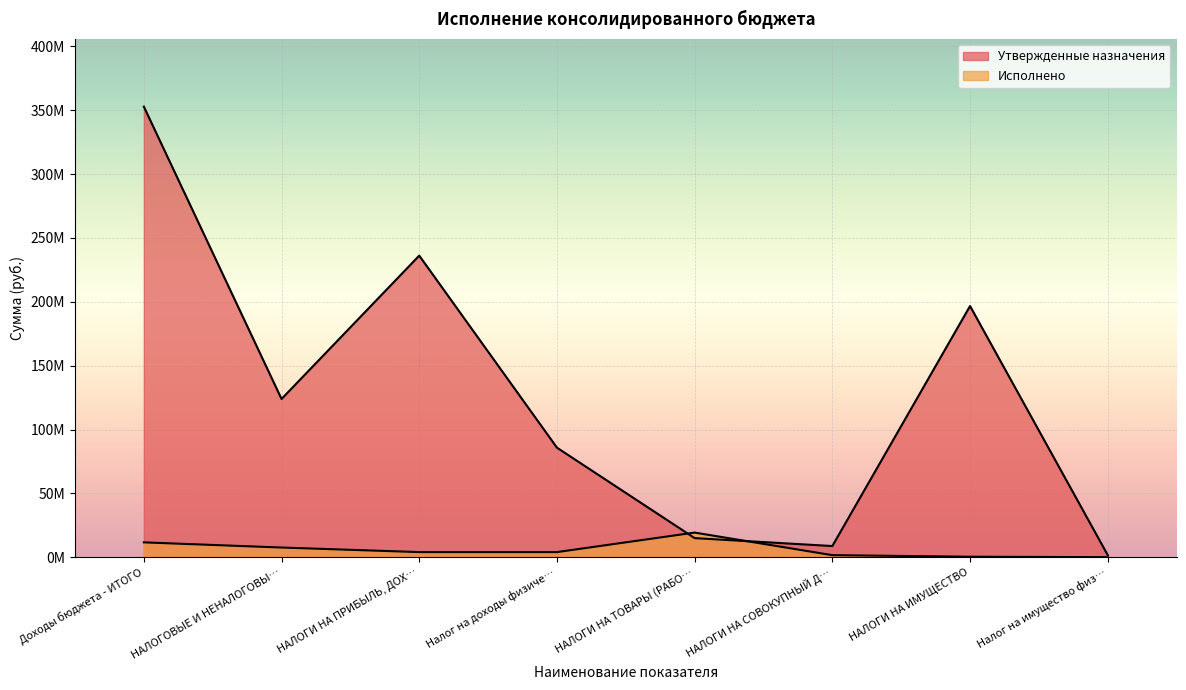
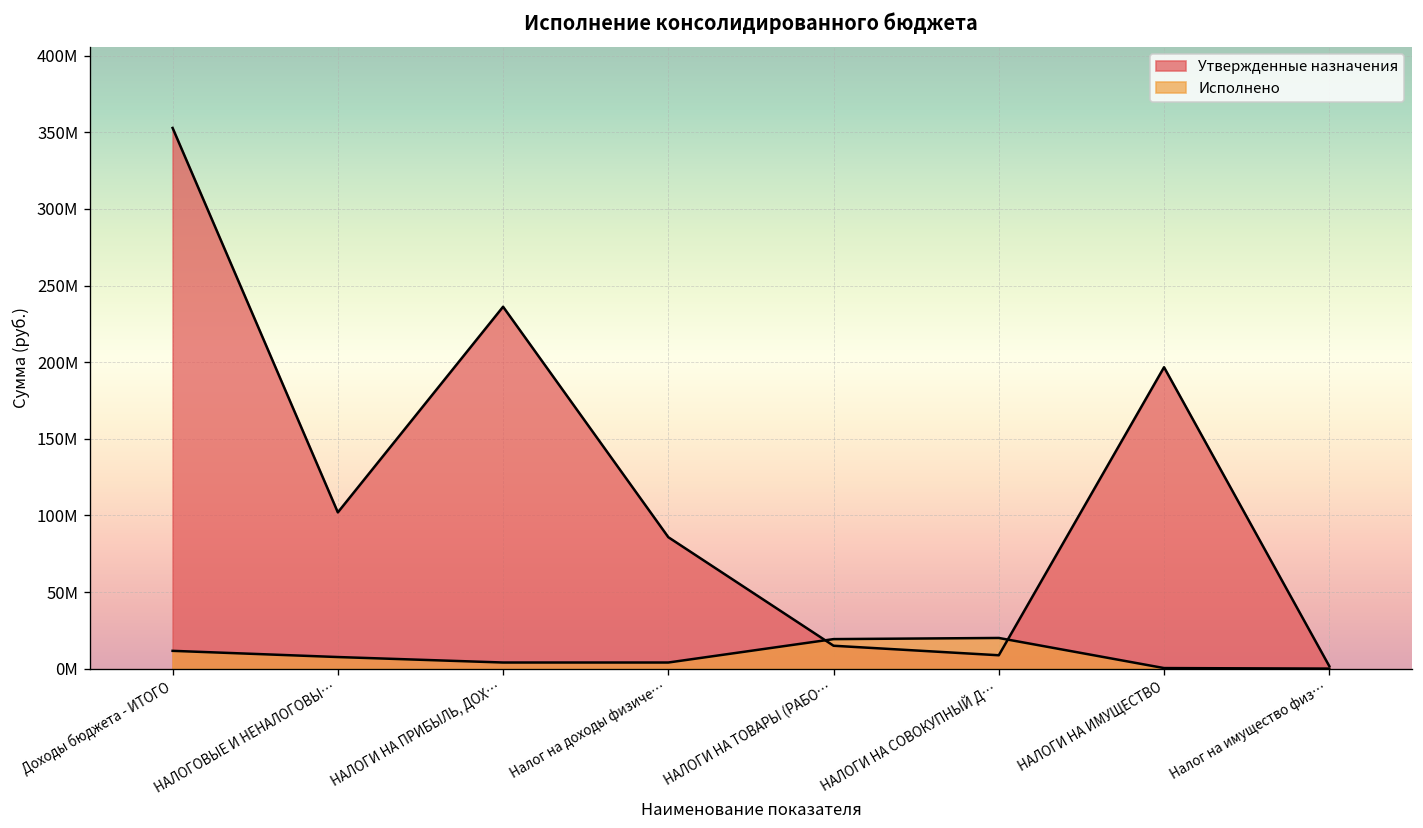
  {
    "Утвержденные назначения": {
      "Доходы бюджета - ИТОГО": 353000000,
-     "НАЛОГОВЫЕ И НЕНАЛОГОВЫ…": 124000000,
+     "НАЛОГОВЫЕ И НЕНАЛОГОВЫ…": 102000000,
      "НАЛОГИ НА ПРИБЫЛЬ, ДОХ…": 236000000,
      "Налог на доходы физиче…": 86000000,
      "НАЛОГИ НА ТОВАРЫ (РАБО…": 15000000,
      "НАЛОГИ НА СОВОКУПНЫЙ Д…": 9000000,
      "НАЛОГИ НА ИМУЩЕСТВО": 197000000
    },
    "Исполнено": {
      "Доходы бюджета - ИТОГО": 12000000,
      "НАЛОГОВЫЕ И НЕНАЛОГОВЫ…": 8000000,
      "НАЛОГИ НА ПРИБЫЛЬ, ДОХ…": 4000000,
      "Налог на доходы физиче…": 4000000,
      "НАЛОГИ НА ТОВАРЫ (РАБО…": 19000000,
-     "НАЛОГИ НА СОВОКУПНЫЙ Д…": 2000000,
+     "НАЛОГИ НА СОВОКУПНЫЙ Д…": 20000000,
      "НАЛОГИ НА ИМУЩЕСТВО": 0
    }
  }
